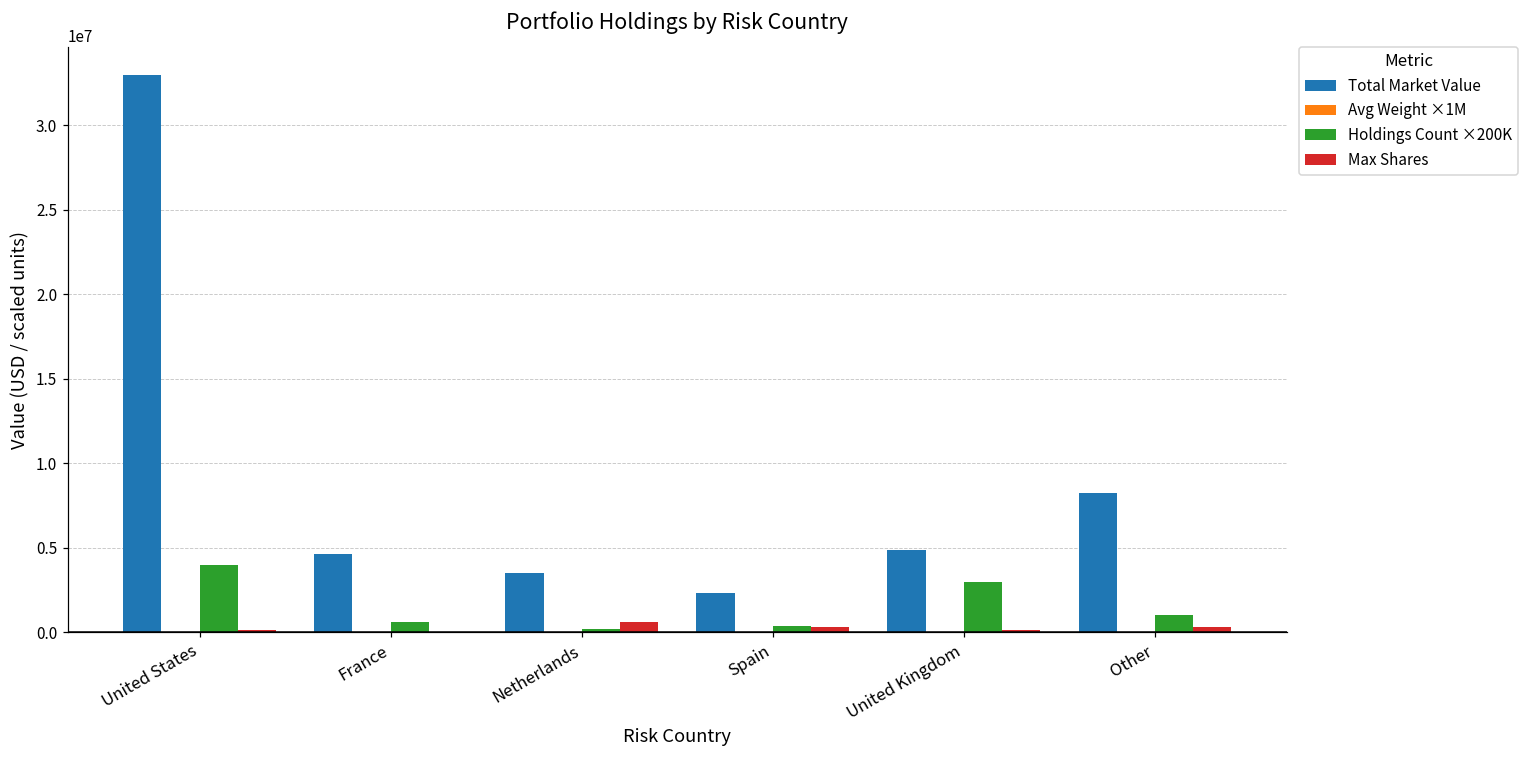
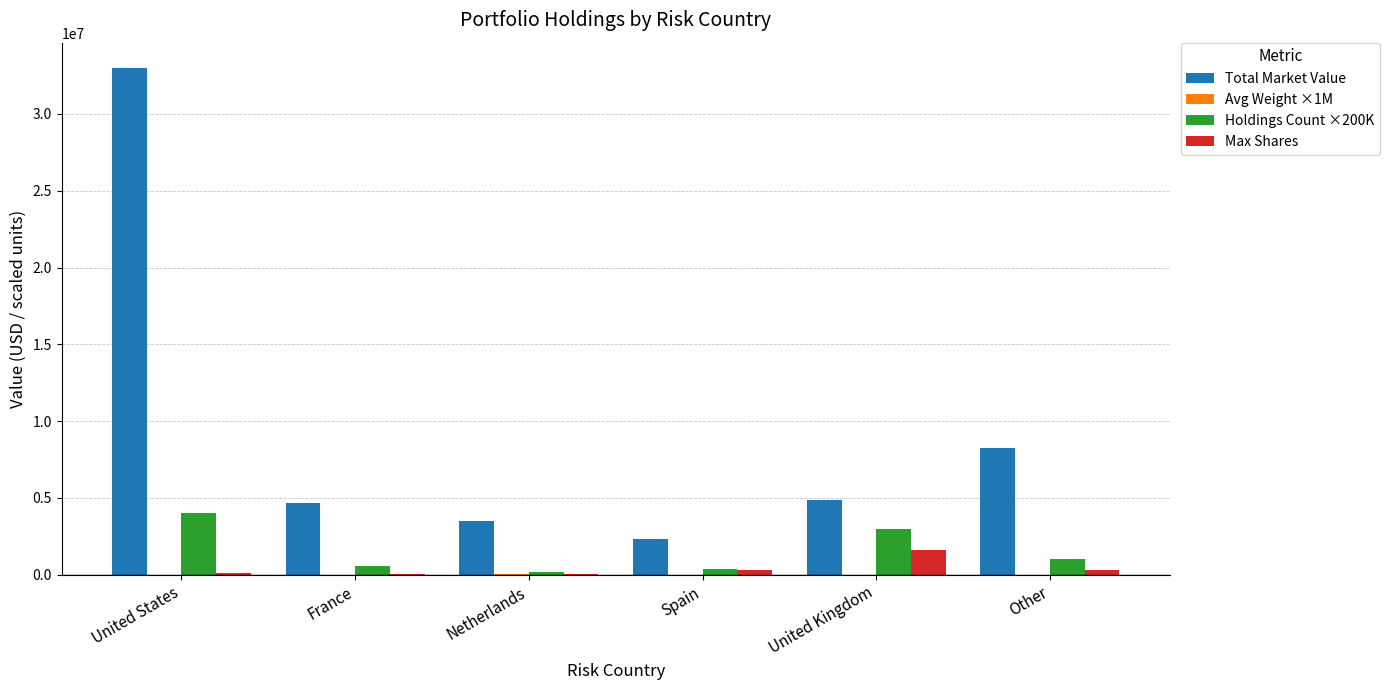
  {
    "Total Market Value": {
      "United States": 33000000,
      "France": 4700000,
      "Netherlands": 3500000,
      "Spain": 2300000,
      "United Kingdom": 4800000,
      "Other": 8300000
    },
    "Holdings Count ×200K": {
      "United States": 4000000,
      "France": 600000,
      "Netherlands": 200000,
      "Spain": 400000,
      "United Kingdom": 3000000,
      "Other": 1000000
    },
    "Max Shares": {
-     "Netherlands": 600000,
+     "Netherlands": 100000,
      "Spain": 300000,
-     "United Kingdom": 200000,
+     "United Kingdom": 1600000,
      "Other": 300000
    }
  }
